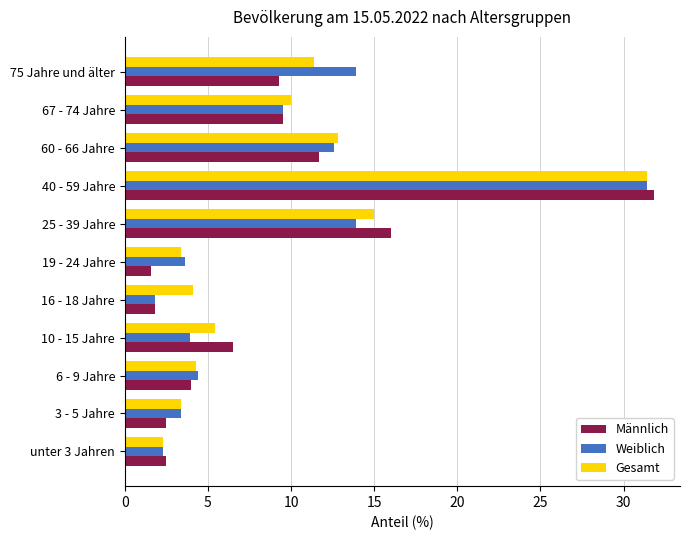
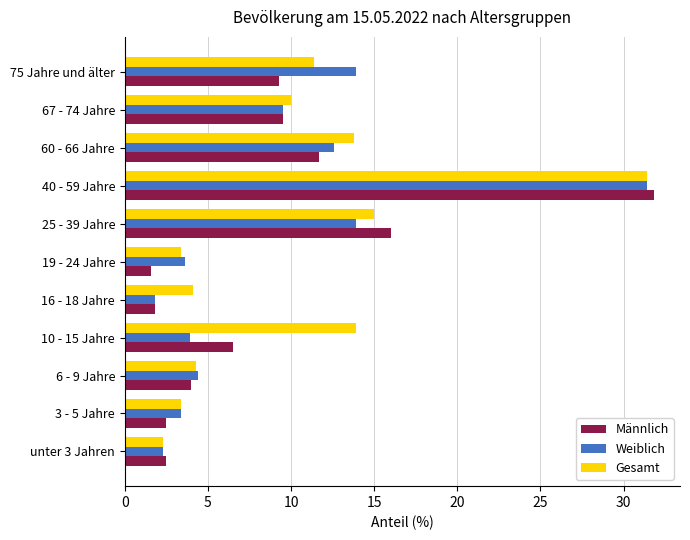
  {
    "Männlich": {
      "75 Jahre und älter": 9.3,
      "67 - 74 Jahre": 9.5,
      "60 - 66 Jahre": 11.7,
      "40 - 59 Jahre": 31.8,
      "25 - 39 Jahre": 16.0,
      "19 - 24 Jahre": 1.6,
      "16 - 18 Jahre": 1.8,
      "10 - 15 Jahre": 6.5,
      "6 - 9 Jahre": 4.0,
      "3 - 5 Jahre": 2.5,
      "unter 3 Jahren": 2.5
    },
    "Weiblich": {
      "75 Jahre und älter": 13.9,
      "67 - 74 Jahre": 9.5,
      "60 - 66 Jahre": 12.6,
      "40 - 59 Jahre": 31.4,
      "25 - 39 Jahre": 13.9,
      "19 - 24 Jahre": 3.6,
      "16 - 18 Jahre": 1.8,
      "10 - 15 Jahre": 3.9,
      "6 - 9 Jahre": 4.4,
      "3 - 5 Jahre": 3.4,
      "unter 3 Jahren": 2.3
    },
    "Gesamt": {
      "75 Jahre und älter": 11.4,
      "67 - 74 Jahre": 10.0,
-     "60 - 66 Jahre": 12.8,
+     "60 - 66 Jahre": 13.8,
      "40 - 59 Jahre": 31.4,
      "25 - 39 Jahre": 15.0,
      "19 - 24 Jahre": 3.4,
      "16 - 18 Jahre": 4.1,
-     "10 - 15 Jahre": 5.4,
+     "10 - 15 Jahre": 13.9,
      "6 - 9 Jahre": 4.3,
      "3 - 5 Jahre": 3.4,
      "unter 3 Jahren": 2.3
    }
  }
